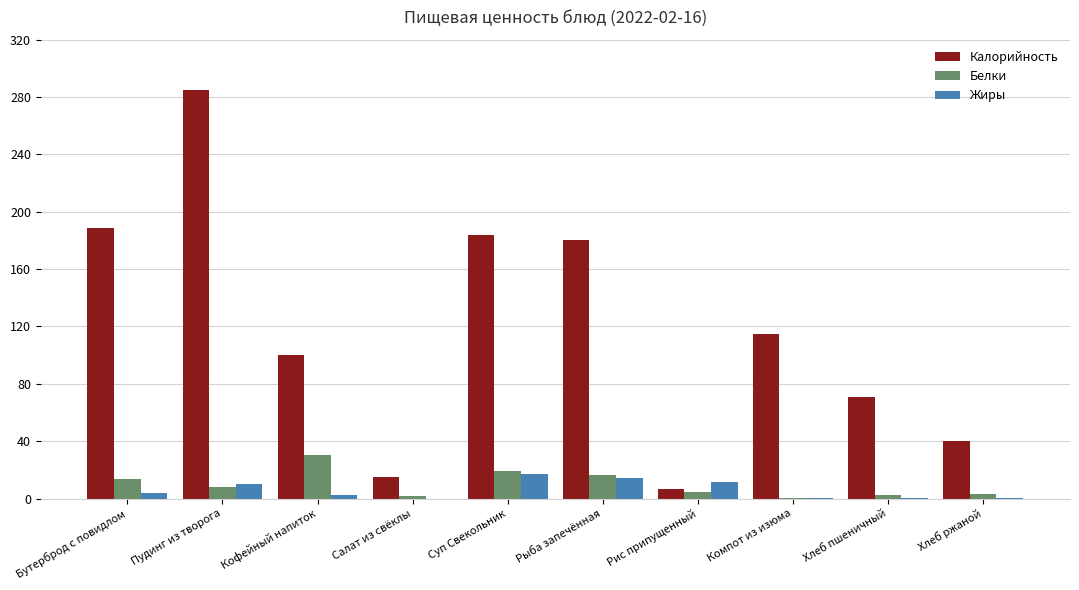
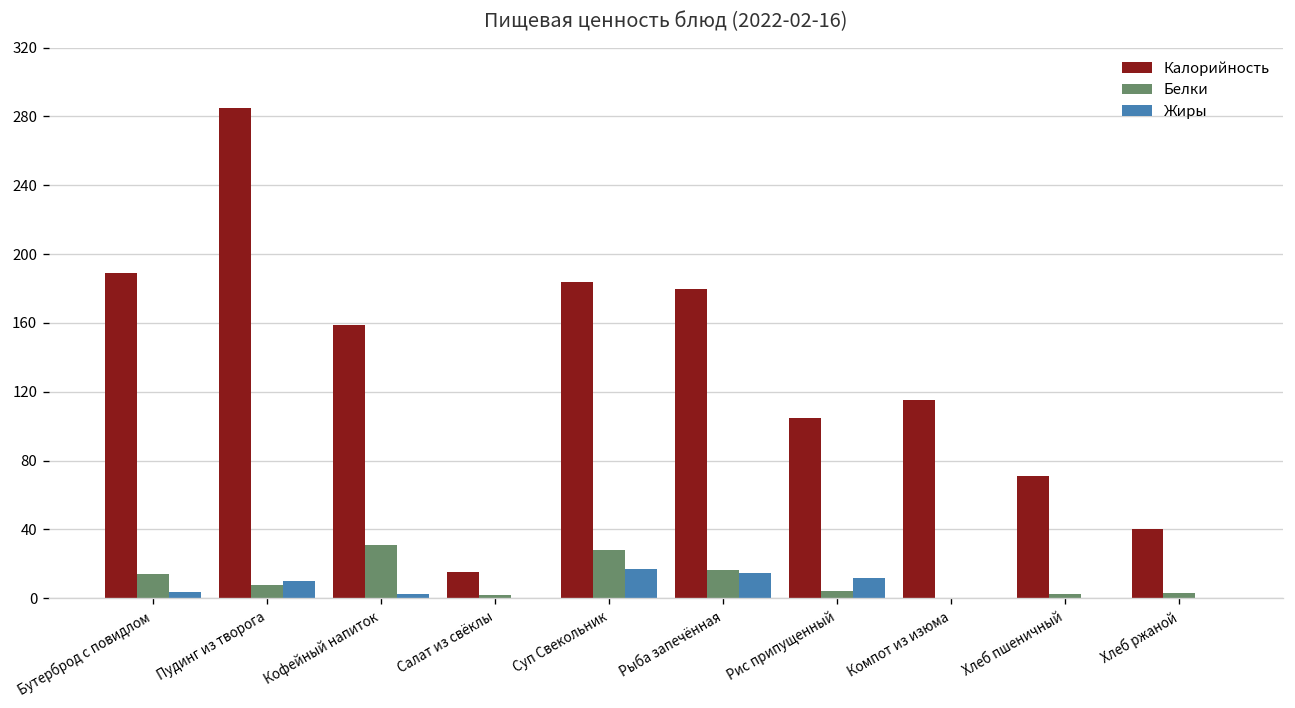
  {
    "Калорийность": {
      "Бутерброд с повидлом": 189,
      "Пудинг из творога": 285,
-     "Кофейный напиток": 100,
+     "Кофейный напиток": 159,
      "Салат из свёклы": 15,
      "Суп Свекольник": 184,
      "Рыба запечённая": 180,
-     "Рис припущенный": 7,
+     "Рис припущенный": 105,
      "Компот из изюма": 115,
      "Хлеб пшеничный": 71,
      "Хлеб ржаной": 40
    },
    "Белки": {
      "Бутерброд с повидлом": 14,
      "Пудинг из творога": 8,
      "Кофейный напиток": 31,
      "Салат из свёклы": 2,
-     "Суп Свекольник": 19,
+     "Суп Свекольник": 28,
      "Рыба запечённая": 16,
      "Рис припущенный": 4,
      "Хлеб пшеничный": 2,
      "Хлеб ржаной": 3
    },
    "Жиры": {
      "Бутерброд с повидлом": 4,
      "Пудинг из творога": 10,
      "Кофейный напиток": 3,
      "Салат из свёклы": 0,
      "Суп Свекольник": 17,
      "Рыба запечённая": 15,
      "Рис припущенный": 12
    }
  }
